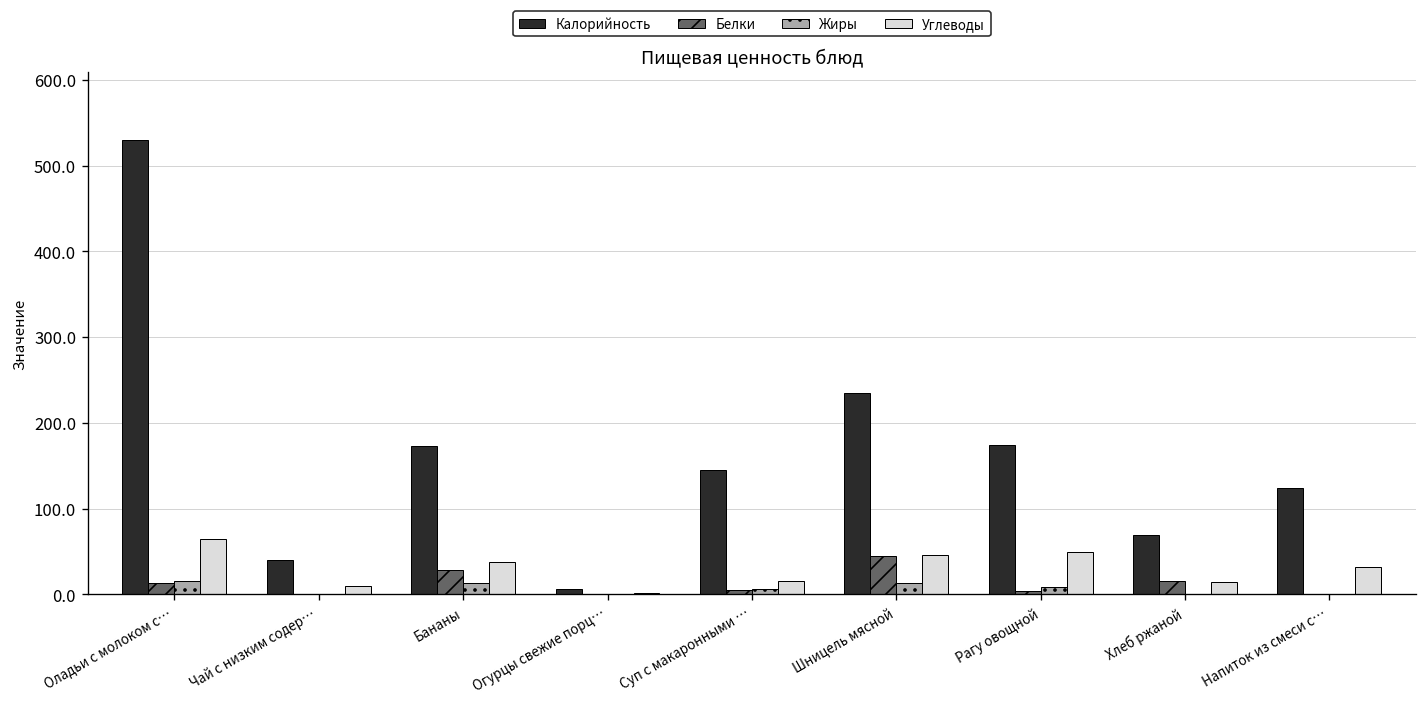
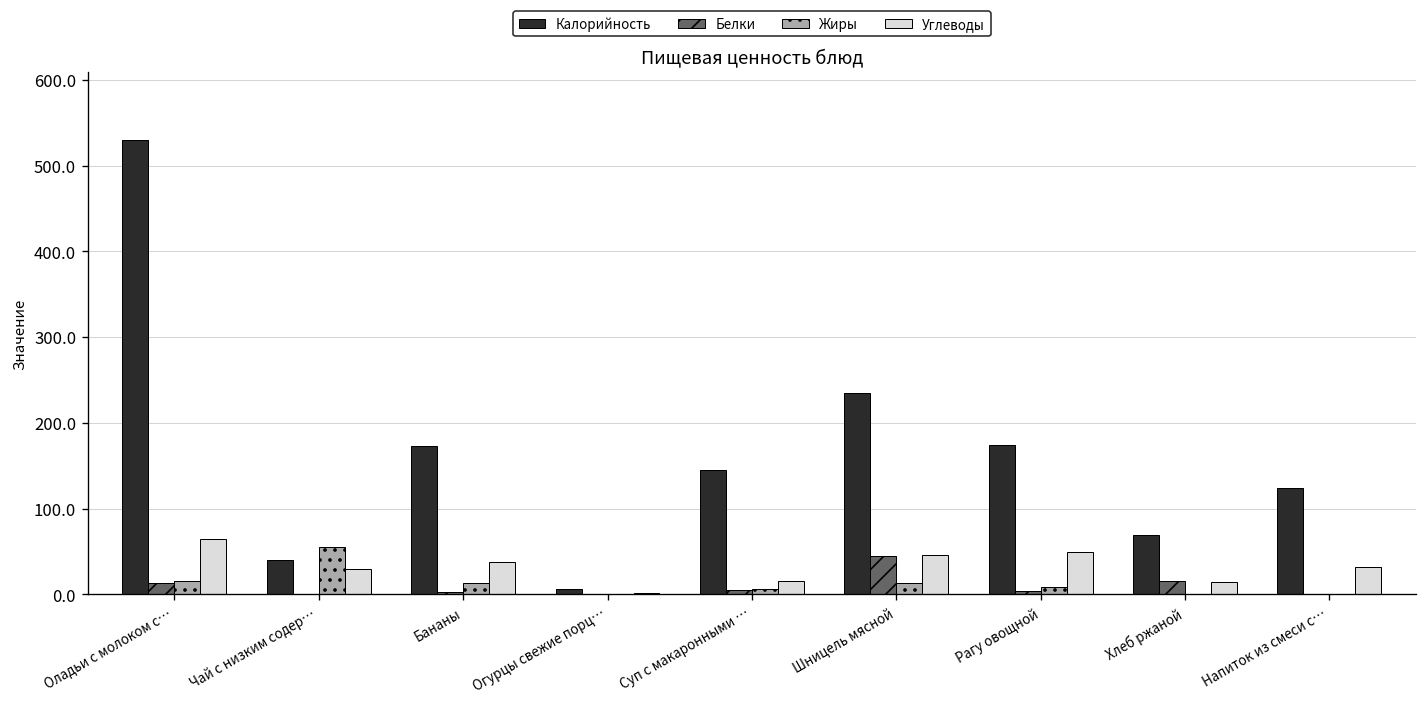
  {
    "Калорийность": {
      "Оладьи с молоком с…": 530,
      "Чай с низким содер…": 40,
      "Бананы": 170,
      "Огурцы свежие порц…": 10,
      "Суп с макаронными …": 150,
      "Шницель мясной": 230,
      "Рагу овощной": 170,
      "Хлеб ржаной": 70,
      "Напиток из смеси с…": 120
    },
    "Белки": {
      "Оладьи с молоком с…": 10,
-     "Бананы": 30,
+     "Бананы": 0,
      "Суп с макаронными …": 0,
      "Шницель мясной": 40,
      "Рагу овощной": 0,
      "Хлеб ржаной": 20
    },
    "Жиры": {
      "Оладьи с молоком с…": 20,
-     "Чай с низким содер…": 0,
+     "Чай с низким содер…": 50,
      "Бананы": 10,
      "Суп с макаронными …": 10,
      "Шницель мясной": 10,
      "Рагу овощной": 10,
      "Напиток из смеси с…": 0
    },
    "Углеводы": {
      "Оладьи с молоком с…": 60,
-     "Чай с низким содер…": 10,
+     "Чай с низким содер…": 30,
      "Бананы": 40,
      "Суп с макаронными …": 20,
      "Шницель мясной": 50,
      "Рагу овощной": 50,
      "Хлеб ржаной": 20,
      "Напиток из смеси с…": 30
    }
  }
